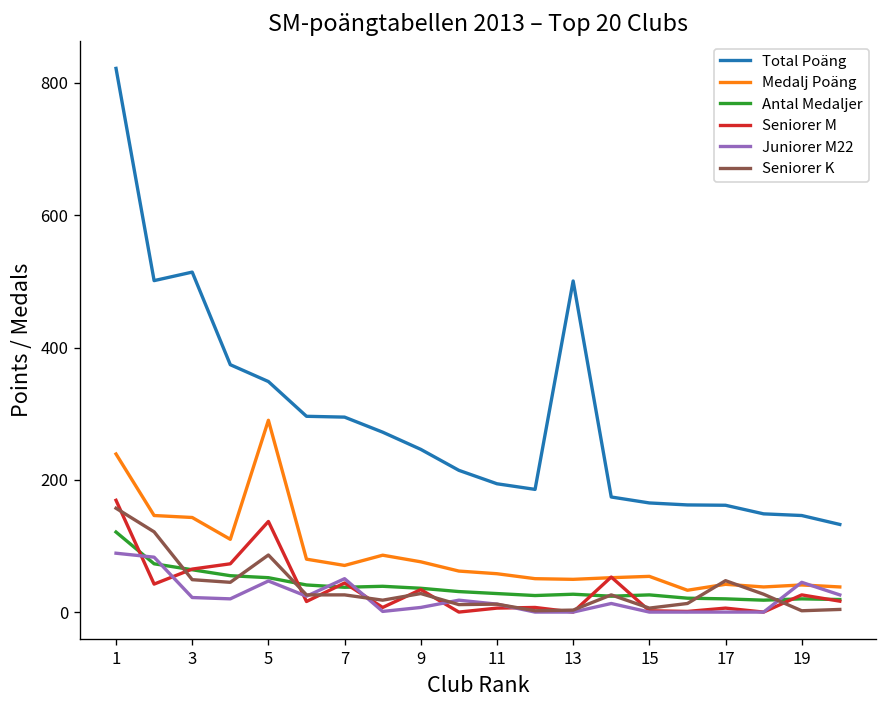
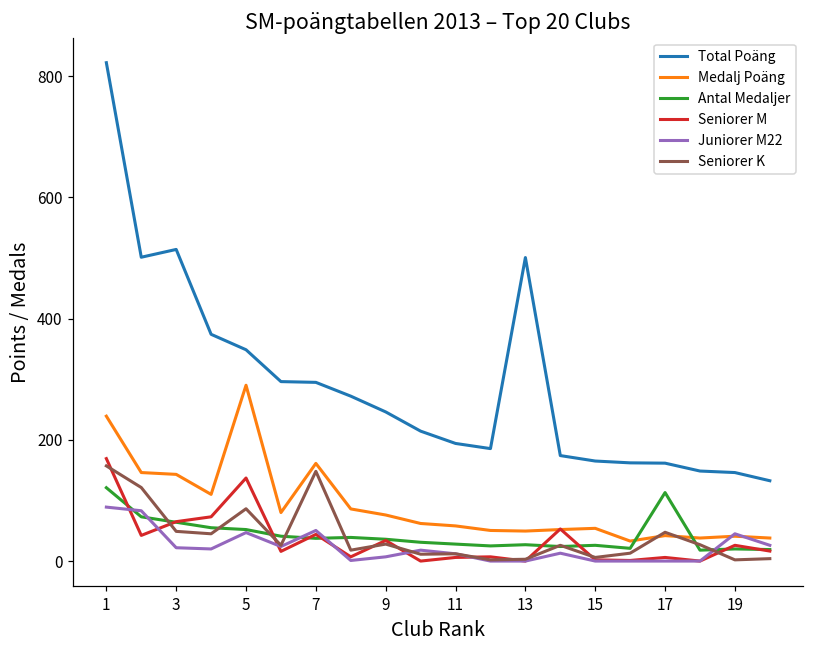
  {
    "Total Poäng": {
      "1": 820,
      "3": 510,
      "5": 350,
      "7": 290,
      "9": 250,
      "11": 190,
      "13": 500,
      "15": 170,
      "17": 160,
      "19": 150
    },
    "Medalj Poäng": {
      "1": 240,
      "3": 140,
      "5": 290,
-     "7": 70,
+     "7": 160,
      "9": 80,
      "11": 60,
      "13": 50,
      "15": 50,
      "17": 40
    },
    "Antal Medaljer": {
      "1": 120,
      "5": 50,
      "7": 40,
      "11": 30,
      "13": 30,
      "15": 30,
-     "17": 20,
+     "17": 110,
      "19": 20
    },
    "Seniorer M": {
      "1": 170,
      "5": 140,
      "7": 40,
      "11": 10,
      "17": 10,
      "19": 30
    },
    "Juniorer M22": {
      "1": 90,
      "3": 20,
      "5": 50,
      "7": 50,
      "9": 10,
      "17": 0
    },
    "Seniorer K": {
      "1": 160,
      "3": 50,
      "5": 90,
-     "7": 30,
+     "7": 150,
      "9": 30,
      "17": 50,
      "19": 0
    }
  }
